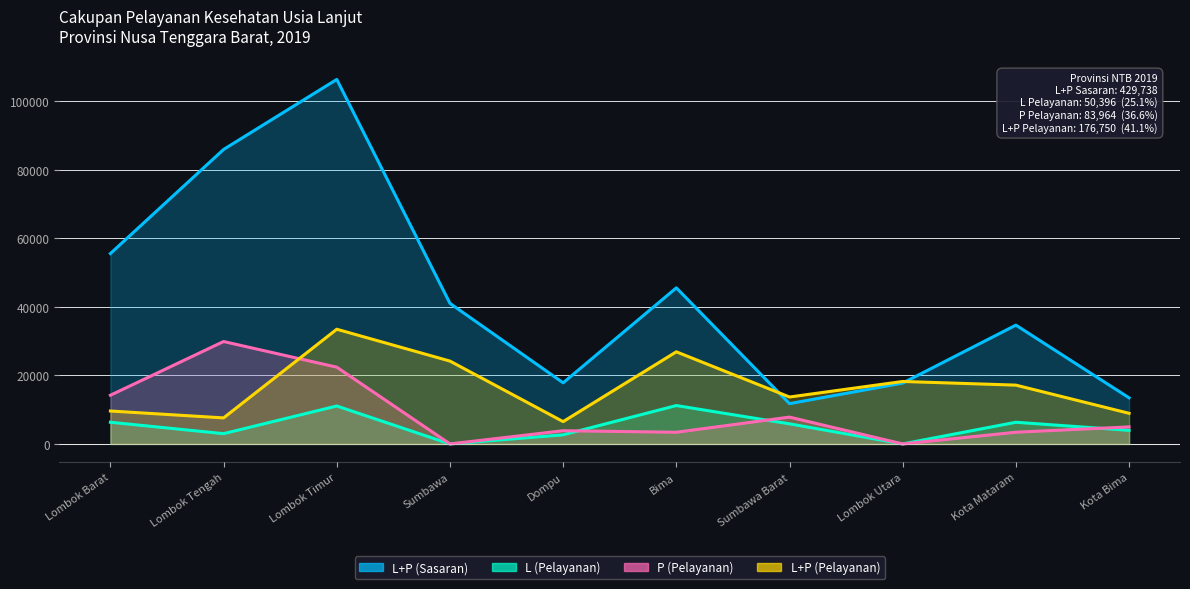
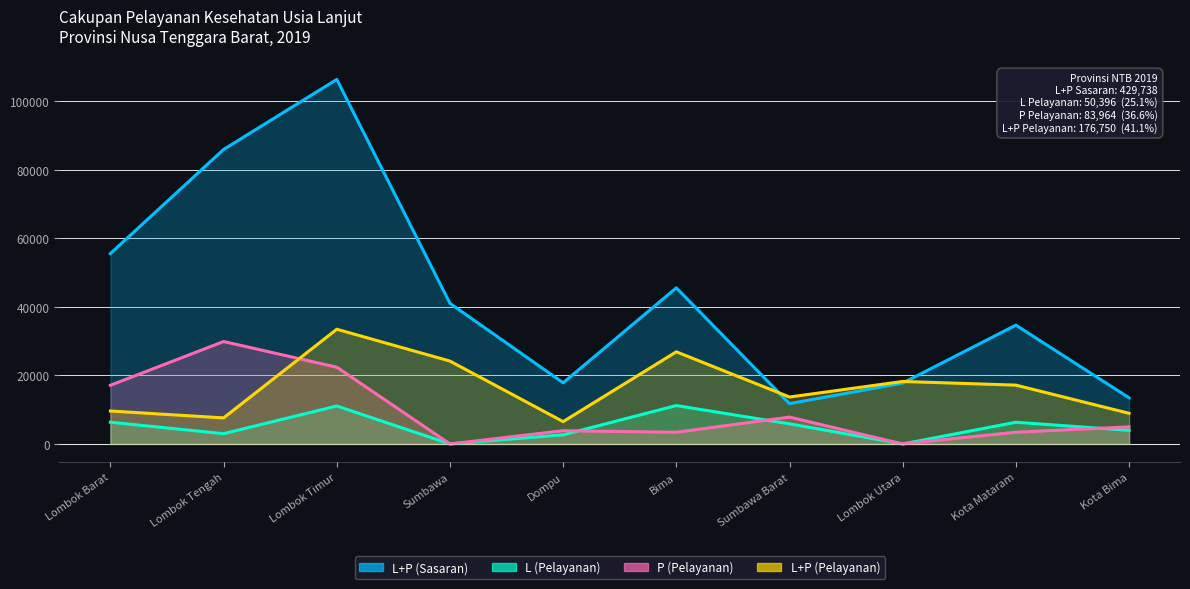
  {
    "P (Pelayanan)": {
-     "Lombok Barat": 14000,
+     "Lombok Barat": 17000,
      "Lombok Tengah": 30000,
      "Lombok Timur": 22000,
      "Dompu": 4000,
      "Bima": 3000,
      "Sumbawa Barat": 8000,
      "Kota Mataram": 3000,
      "Kota Bima": 5000
    },
    "L+P (Pelayanan)": {
      "Lombok Barat": 10000,
      "Lombok Tengah": 8000,
      "Lombok Timur": 33000,
      "Sumbawa": 24000,
      "Dompu": 7000,
      "Bima": 27000,
      "Sumbawa Barat": 14000,
      "Kota Mataram": 17000,
      "Kota Bima": 9000
    }
  }
